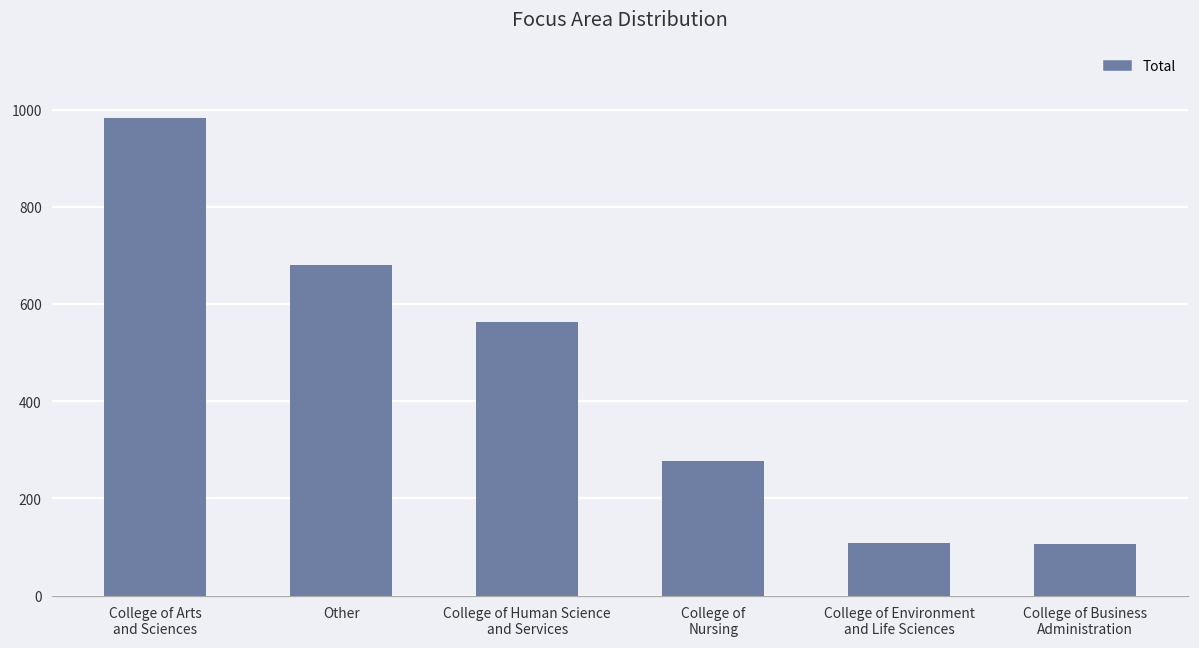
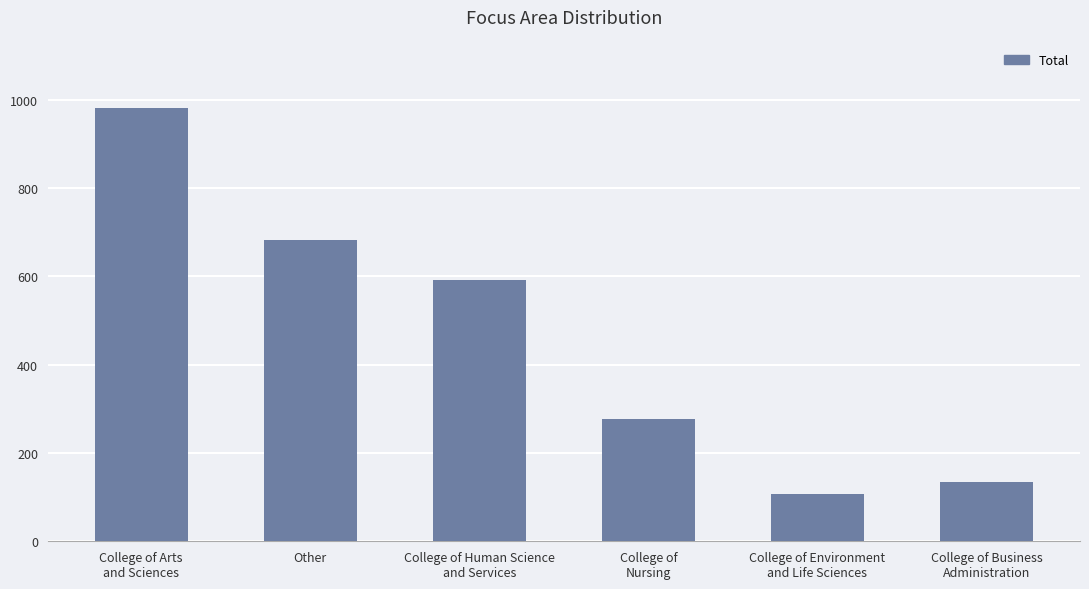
  {
    "College of Arts and Sciences": 980,
    "Other": 680,
-   "College of Human Science and Services": 560,
+   "College of Human Science and Services": 590,
    "College of Nursing": 280,
    "College of Environment and Life Sciences": 110,
-   "College of Business Administration": 110
+   "College of Business Administration": 140
  }
